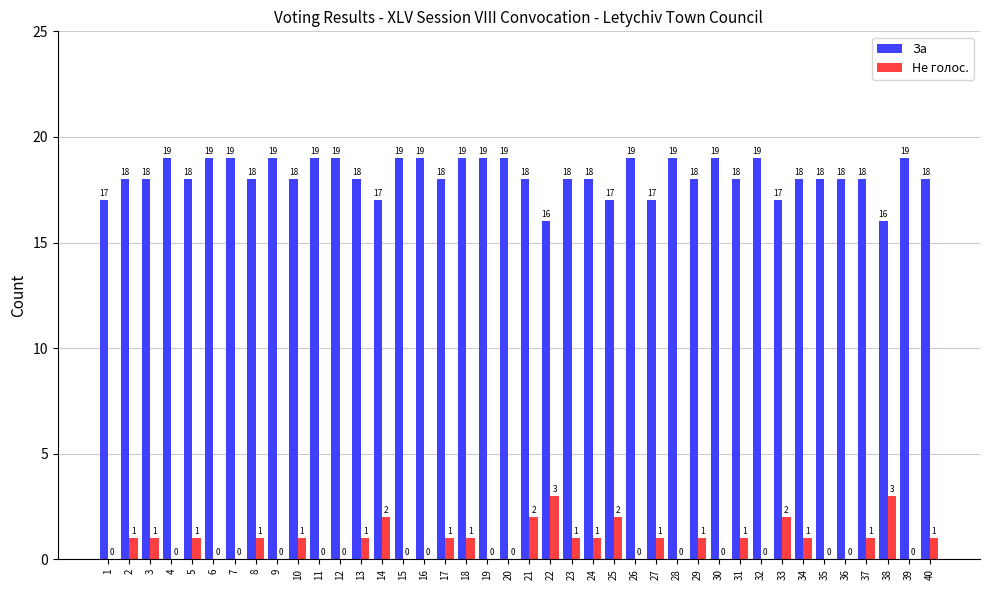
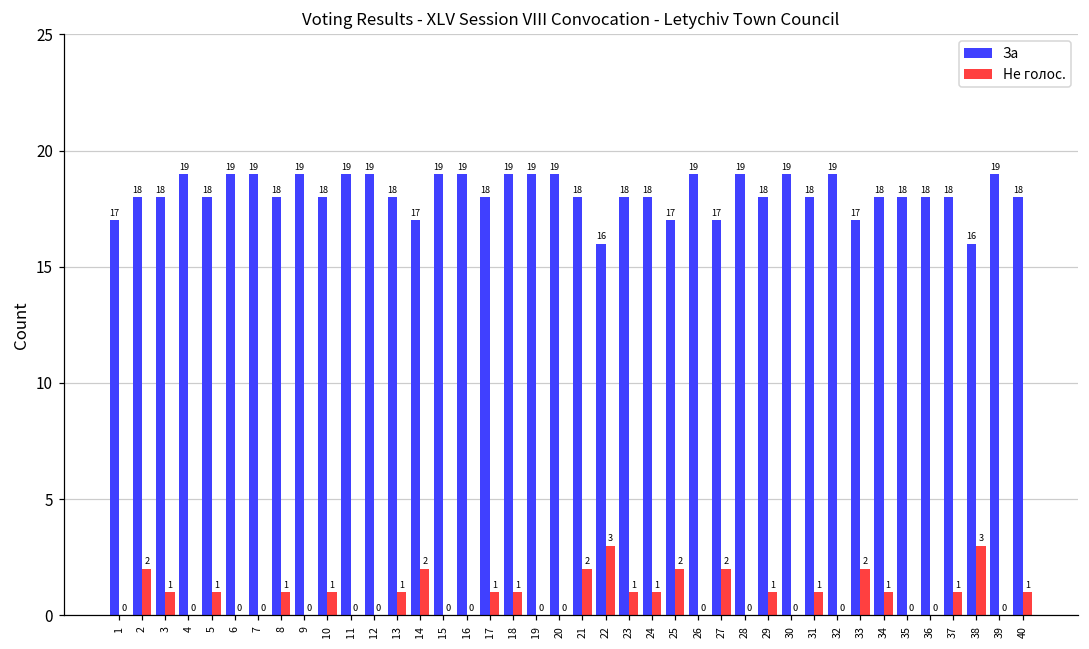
  {
    "За": {
      "1": 17,
      "2": 18,
      "3": 18,
      "4": 19,
      "5": 18,
      "6": 19,
      "7": 19,
      "8": 18,
      "9": 19,
      "10": 18,
      "11": 19,
      "12": 19,
      "13": 18,
      "14": 17,
      "15": 19,
      "16": 19,
      "17": 18,
      "18": 19,
      "19": 19,
      "20": 19,
      "21": 18,
      "22": 16,
      "23": 18,
      "24": 18,
      "25": 17,
      "26": 19,
      "27": 17,
      "28": 19,
      "29": 18,
      "30": 19,
      "31": 18,
      "32": 19,
      "33": 17,
      "34": 18,
      "35": 18,
      "36": 18,
      "37": 18,
      "38": 16,
      "39": 19,
      "40": 18
    },
    "Не голос.": {
      "1": 0,
-     "2": 1,
+     "2": 2,
      "3": 1,
      "4": 0,
      "5": 1,
      "6": 0,
      "7": 0,
      "8": 1,
      "9": 0,
      "10": 1,
      "11": 0,
      "12": 0,
      "13": 1,
      "14": 2,
      "15": 0,
      "16": 0,
      "17": 1,
      "18": 1,
      "19": 0,
      "20": 0,
      "21": 2,
      "22": 3,
      "23": 1,
      "24": 1,
      "25": 2,
      "26": 0,
-     "27": 1,
+     "27": 2,
      "28": 0,
      "29": 1,
      "30": 0,
      "31": 1,
      "32": 0,
      "33": 2,
      "34": 1,
      "35": 0,
      "36": 0,
      "37": 1,
      "38": 3,
      "39": 0,
      "40": 1
    }
  }
